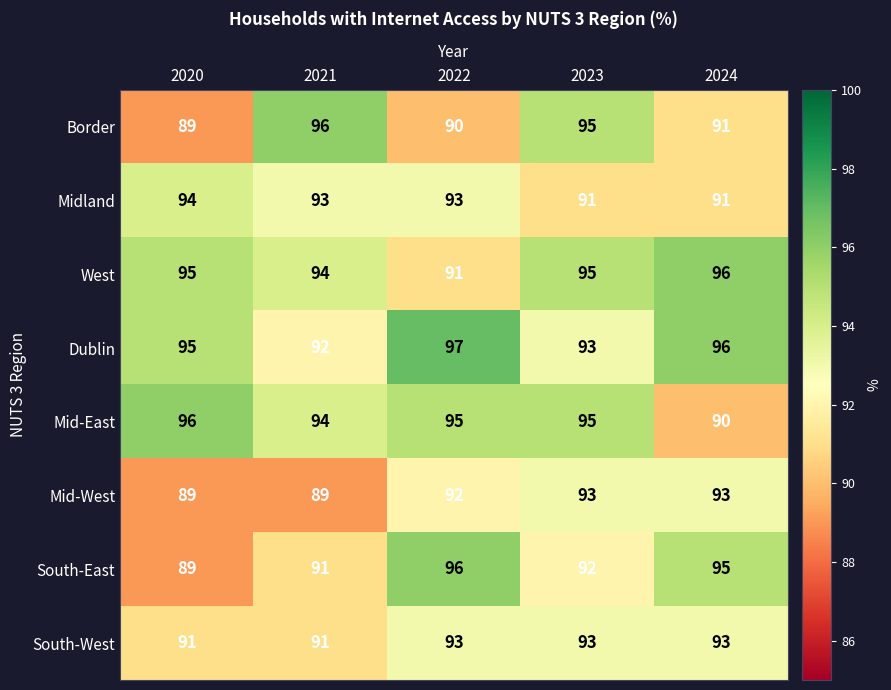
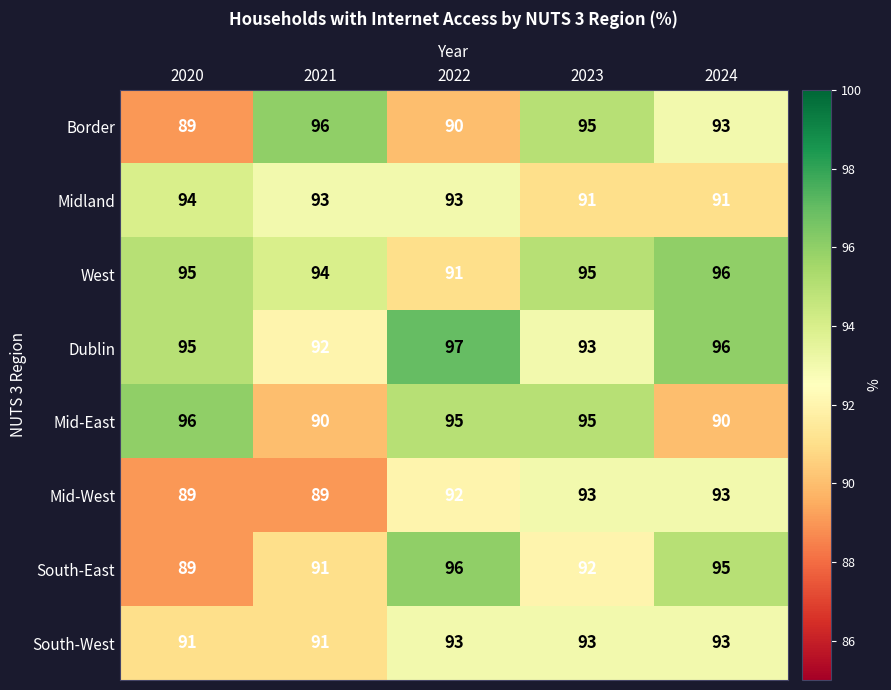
  {
    "Border": {
      "2020": 89,
      "2021": 96,
      "2022": 90,
      "2023": 95,
-     "2024": 91
+     "2024": 93
    },
    "Midland": {
      "2020": 94,
      "2021": 93,
      "2022": 93,
      "2023": 91,
      "2024": 91
    },
    "West": {
      "2020": 95,
      "2021": 94,
      "2022": 91,
      "2023": 95,
      "2024": 96
    },
    "Dublin": {
      "2020": 95,
      "2021": 92,
      "2022": 97,
      "2023": 93,
      "2024": 96
    },
    "Mid-East": {
      "2020": 96,
-     "2021": 94,
+     "2021": 90,
      "2022": 95,
      "2023": 95,
      "2024": 90
    },
    "Mid-West": {
      "2020": 89,
      "2021": 89,
      "2022": 92,
      "2023": 93,
      "2024": 93
    },
    "South-East": {
      "2020": 89,
      "2021": 91,
      "2022": 96,
      "2023": 92,
      "2024": 95
    },
    "South-West": {
      "2020": 91,
      "2021": 91,
      "2022": 93,
      "2023": 93,
      "2024": 93
    }
  }
